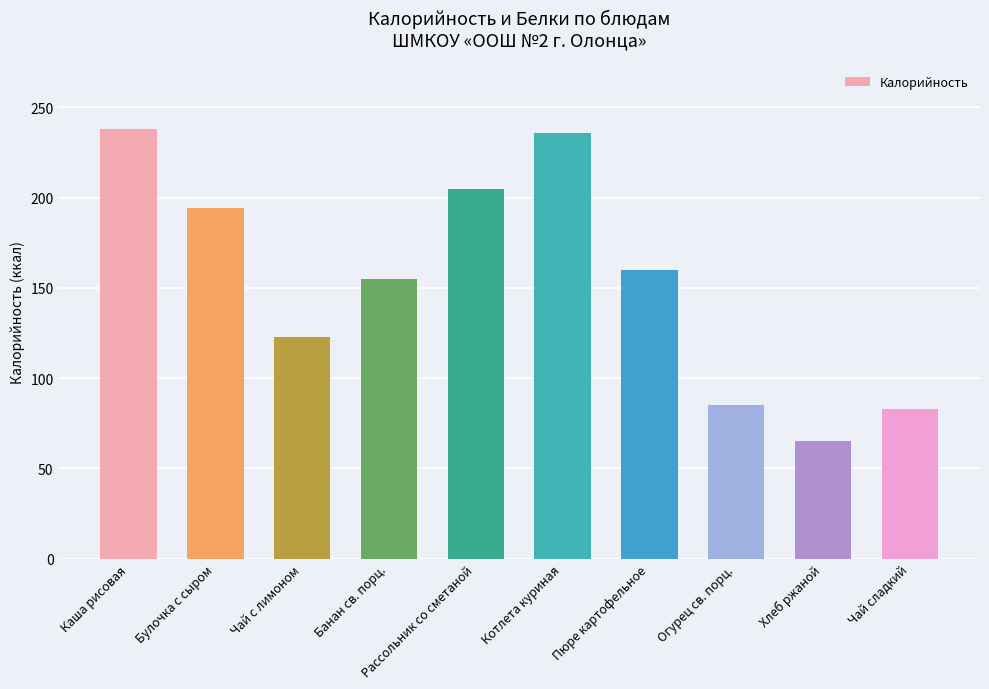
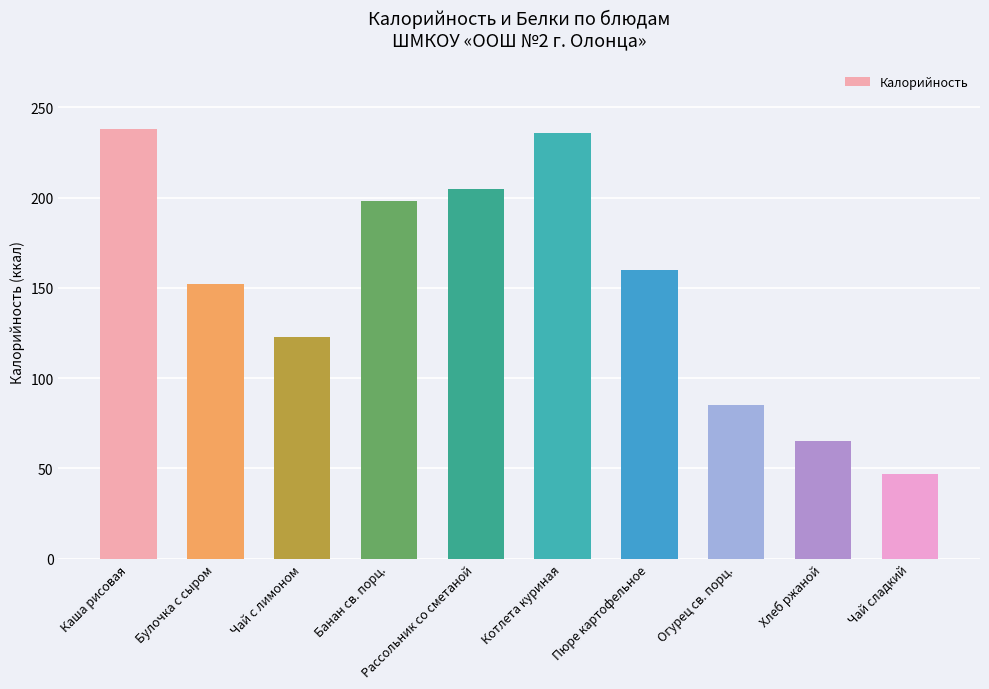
  {
    "Каша рисовая": 238,
-   "Булочка с сыром": 194,
+   "Булочка с сыром": 152,
    "Чай с лимоном": 123,
-   "Банан св. порц.": 155,
+   "Банан св. порц.": 198,
    "Рассольник со сметаной": 205,
    "Котлета куриная": 236,
    "Пюре картофельное": 160,
    "Огурец св. порц.": 85,
    "Хлеб ржаной": 65,
-   "Чай сладкий": 83
+   "Чай сладкий": 47
  }
